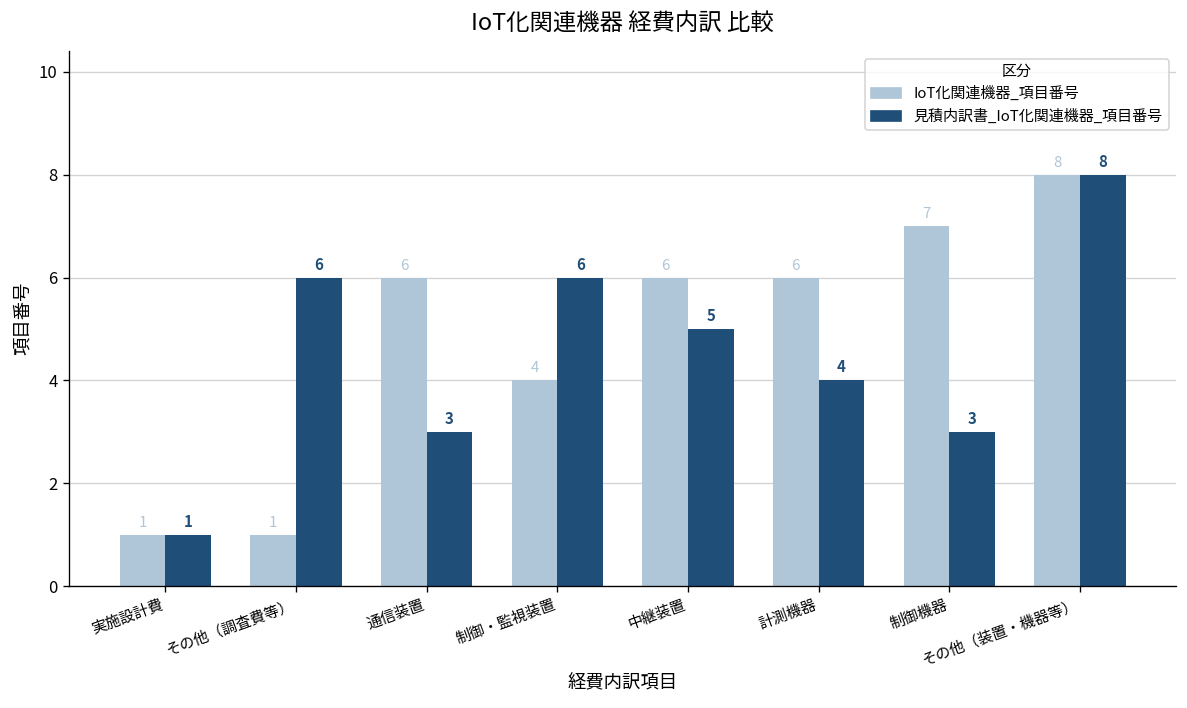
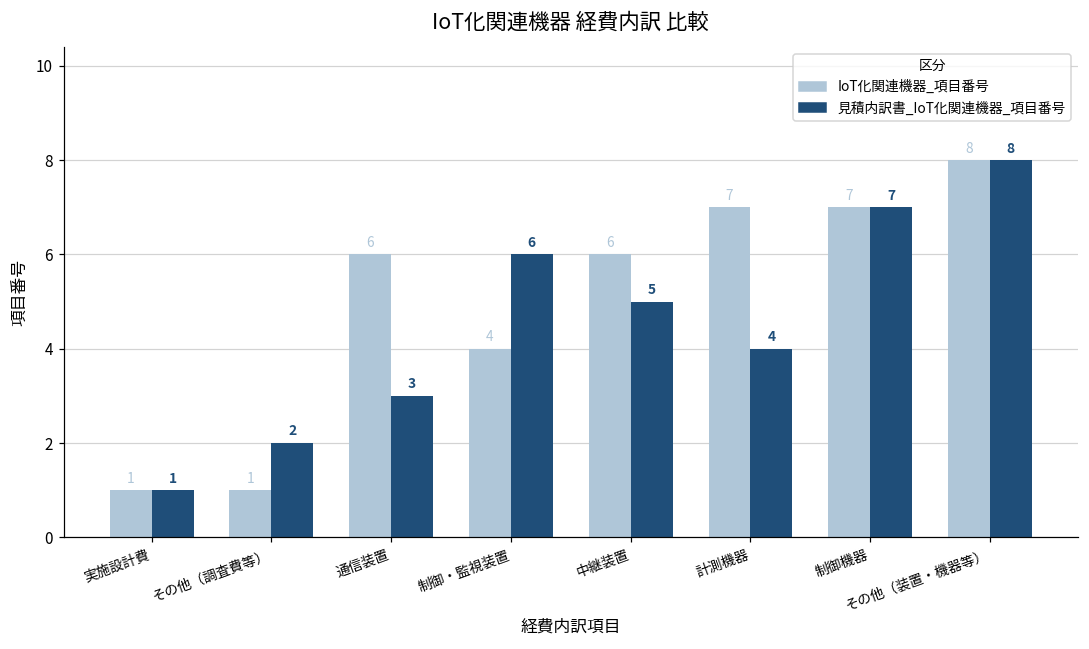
  {
    "IoT化関連機器_項目番号": {
      "実施設計費": 1,
      "その他（調査費等）": 1,
      "通信装置": 6,
      "制御・監視装置": 4,
      "中継装置": 6,
-     "計測機器": 6,
+     "計測機器": 7,
      "制御機器": 7,
      "その他（装置・機器等）": 8
    },
    "見積内訳書_IoT化関連機器_項目番号": {
      "実施設計費": 1,
-     "その他（調査費等）": 6,
+     "その他（調査費等）": 2,
      "通信装置": 3,
      "制御・監視装置": 6,
      "中継装置": 5,
      "計測機器": 4,
-     "制御機器": 3,
+     "制御機器": 7,
      "その他（装置・機器等）": 8
    }
  }
